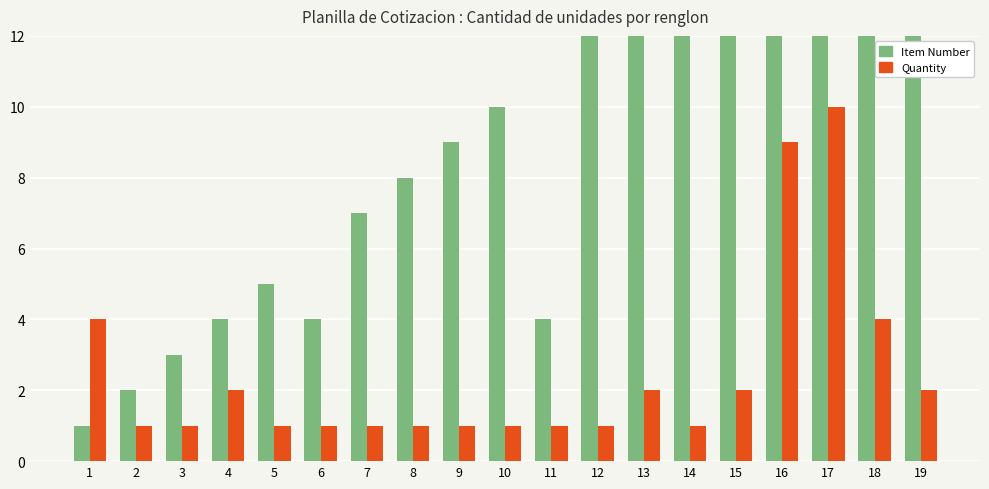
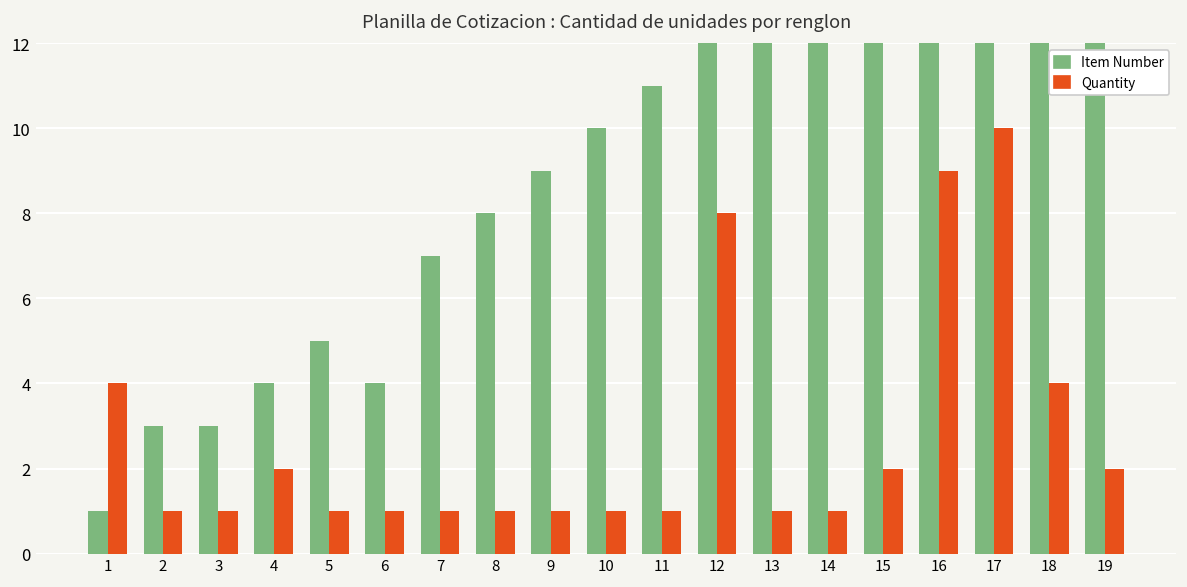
  {
    "Item Number": {
      "1": 1,
-     "2": 2,
+     "2": 3,
      "3": 3,
      "4": 4,
      "5": 5,
      "6": 4,
      "7": 7,
      "8": 8,
      "9": 9,
      "10": 10,
-     "11": 4,
+     "11": 11,
      "12": 12
    },
    "Quantity": {
      "1": 4,
      "2": 1,
      "3": 1,
      "4": 2,
      "5": 1,
      "6": 1,
      "7": 1,
      "8": 1,
      "9": 1,
      "10": 1,
      "11": 1,
-     "12": 1,
-     "13": 2,
+     "12": 8,
+     "13": 1,
      "14": 1,
      "15": 2,
      "16": 9,
      "17": 10,
      "18": 4,
      "19": 2
    }
  }
